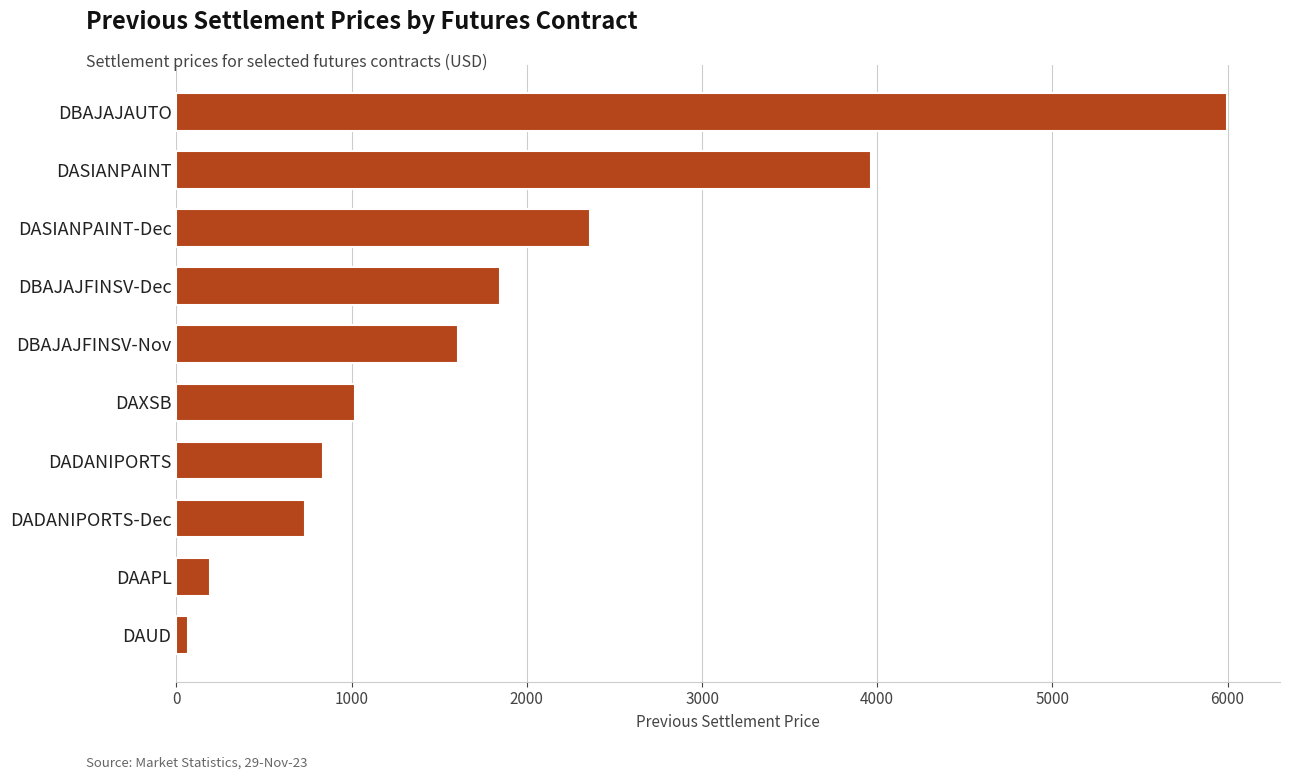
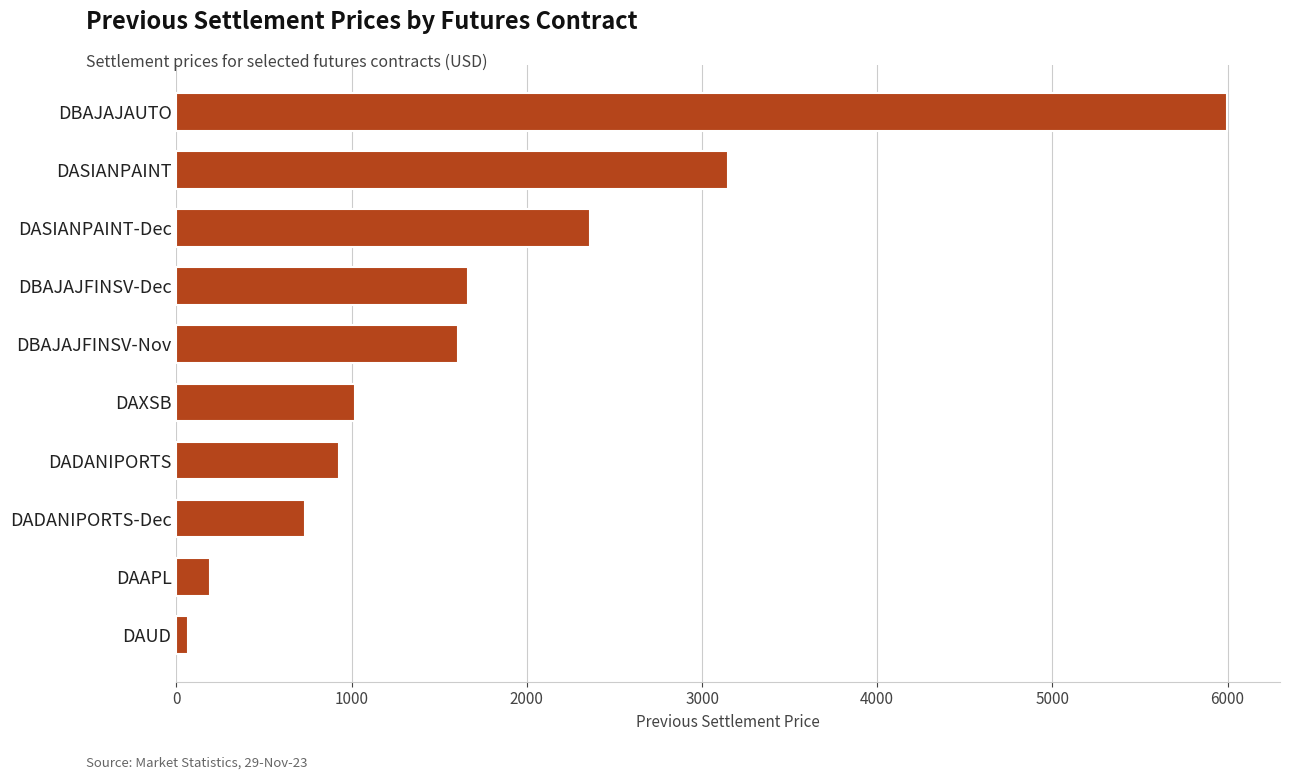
  {
    "DBAJAJAUTO": 6000,
-   "DASIANPAINT": 3960,
+   "DASIANPAINT": 3150,
    "DASIANPAINT-Dec": 2360,
-   "DBAJAJFINSV-Dec": 1840,
+   "DBAJAJFINSV-Dec": 1660,
    "DBAJAJFINSV-Nov": 1610,
    "DAXSB": 1020,
-   "DADANIPORTS": 840,
+   "DADANIPORTS": 930,
    "DADANIPORTS-Dec": 730,
    "DAAPL": 190,
    "DAUD": 70
  }
